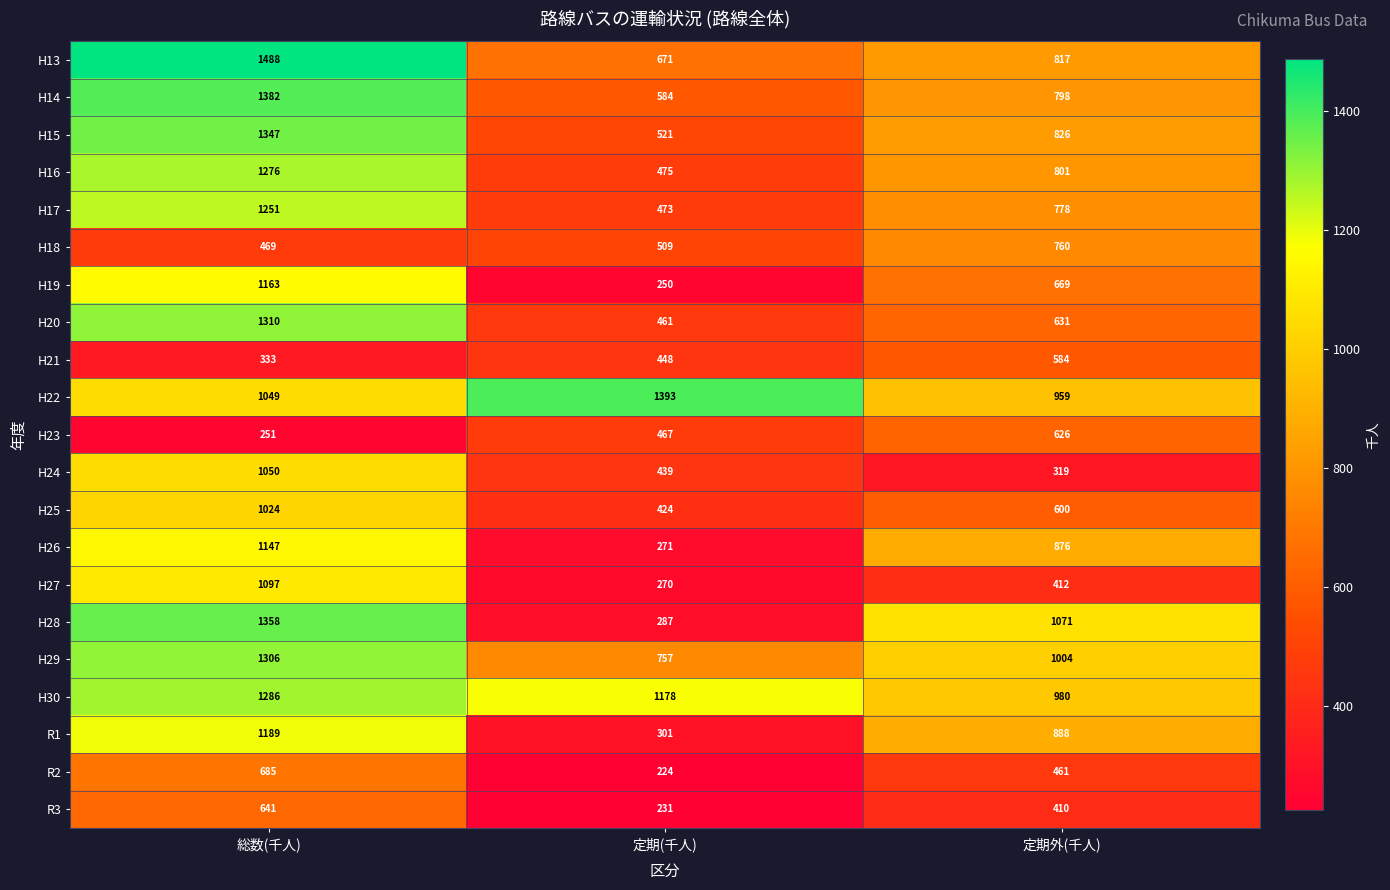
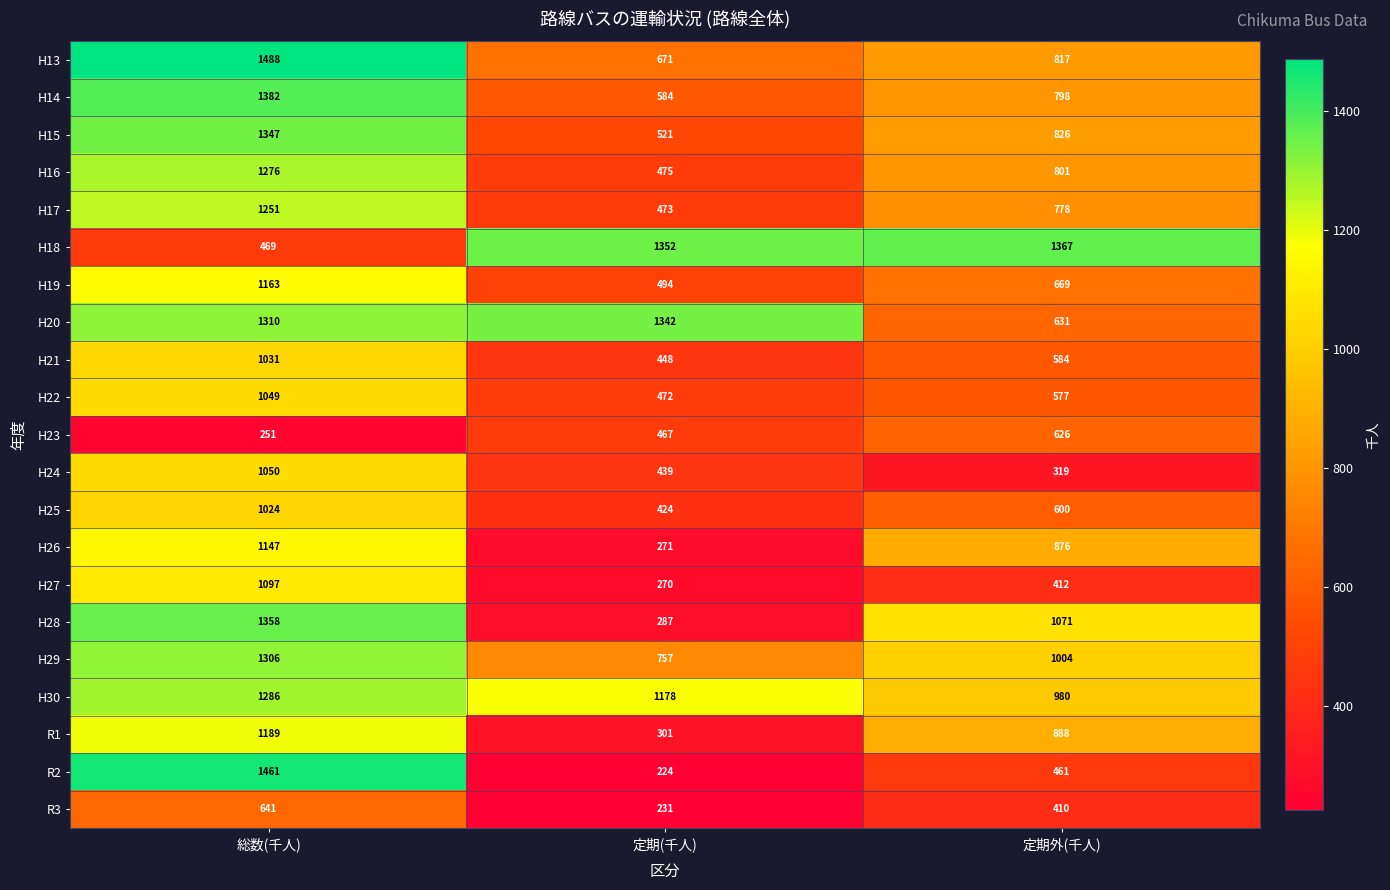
  {
    "H13": {
      "総数(千人)": 1488,
      "定期(千人)": 671,
      "定期外(千人)": 817
    },
    "H14": {
      "総数(千人)": 1382,
      "定期(千人)": 584,
      "定期外(千人)": 798
    },
    "H15": {
      "総数(千人)": 1347,
      "定期(千人)": 521,
      "定期外(千人)": 826
    },
    "H16": {
      "総数(千人)": 1276,
      "定期(千人)": 475,
      "定期外(千人)": 801
    },
    "H17": {
      "総数(千人)": 1251,
      "定期(千人)": 473,
      "定期外(千人)": 778
    },
    "H18": {
      "総数(千人)": 469,
-     "定期(千人)": 509,
-     "定期外(千人)": 760
+     "定期(千人)": 1352,
+     "定期外(千人)": 1367
    },
    "H19": {
      "総数(千人)": 1163,
-     "定期(千人)": 250,
+     "定期(千人)": 494,
      "定期外(千人)": 669
    },
    "H20": {
      "総数(千人)": 1310,
-     "定期(千人)": 461,
+     "定期(千人)": 1342,
      "定期外(千人)": 631
    },
    "H21": {
-     "総数(千人)": 333,
+     "総数(千人)": 1031,
      "定期(千人)": 448,
      "定期外(千人)": 584
    },
    "H22": {
      "総数(千人)": 1049,
-     "定期(千人)": 1393,
-     "定期外(千人)": 959
+     "定期(千人)": 472,
+     "定期外(千人)": 577
    },
    "H23": {
      "総数(千人)": 251,
      "定期(千人)": 467,
      "定期外(千人)": 626
    },
    "H24": {
      "総数(千人)": 1050,
      "定期(千人)": 439,
      "定期外(千人)": 319
    },
    "H25": {
      "総数(千人)": 1024,
      "定期(千人)": 424,
      "定期外(千人)": 600
    },
    "H26": {
      "総数(千人)": 1147,
      "定期(千人)": 271,
      "定期外(千人)": 876
    },
    "H27": {
      "総数(千人)": 1097,
      "定期(千人)": 270,
      "定期外(千人)": 412
    },
    "H28": {
      "総数(千人)": 1358,
      "定期(千人)": 287,
      "定期外(千人)": 1071
    },
    "H29": {
      "総数(千人)": 1306,
      "定期(千人)": 757,
      "定期外(千人)": 1004
    },
    "H30": {
      "総数(千人)": 1286,
      "定期(千人)": 1178,
      "定期外(千人)": 980
    },
    "R1": {
      "総数(千人)": 1189,
      "定期(千人)": 301,
      "定期外(千人)": 888
    },
    "R2": {
-     "総数(千人)": 685,
+     "総数(千人)": 1461,
      "定期(千人)": 224,
      "定期外(千人)": 461
    },
    "R3": {
      "総数(千人)": 641,
      "定期(千人)": 231,
      "定期外(千人)": 410
    }
  }
